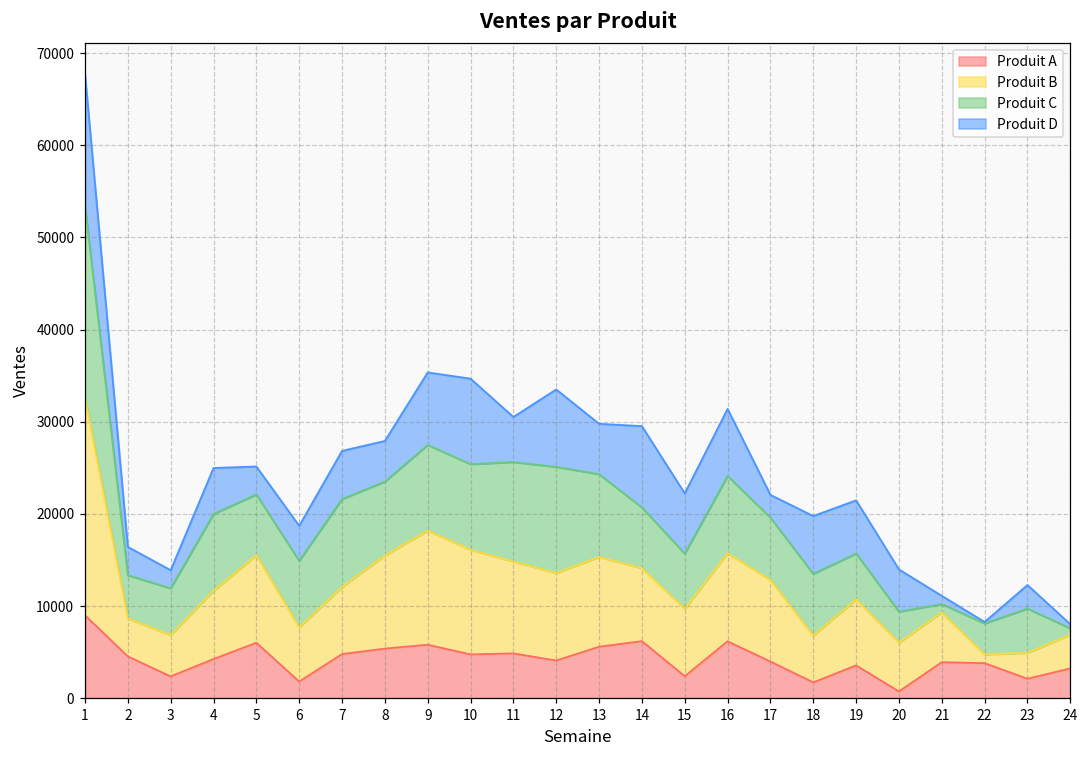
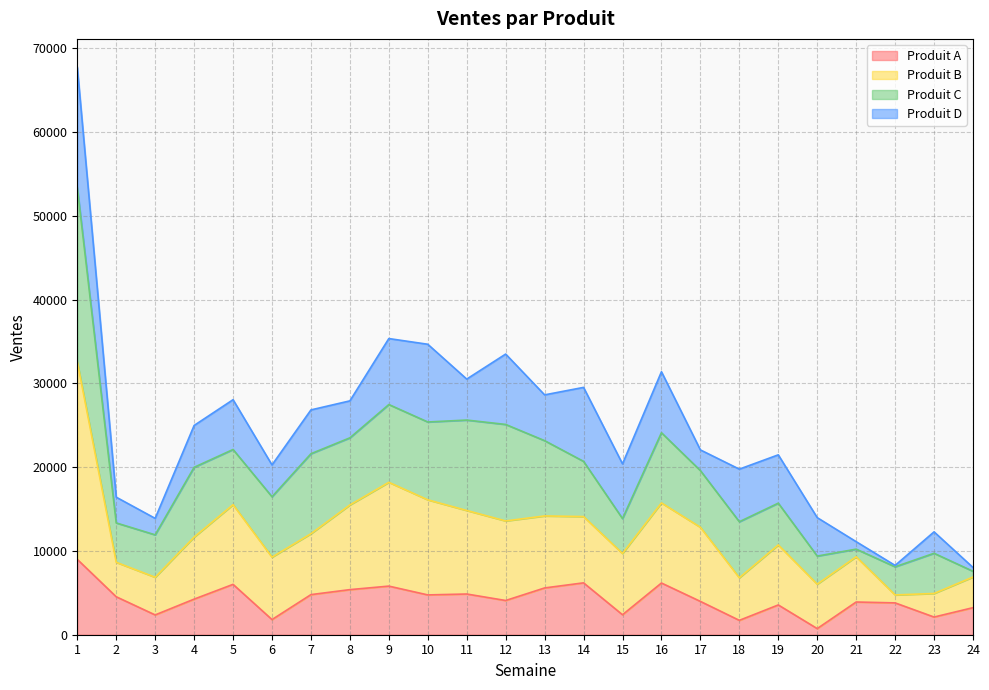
  {
    "Produit A": {
      "1": 9000,
      "2": 5000,
      "3": 2000,
      "4": 4000,
      "5": 6000,
      "6": 2000,
      "7": 5000,
      "8": 5000,
      "9": 6000,
      "10": 5000,
      "11": 5000,
      "12": 4000,
      "13": 6000,
      "14": 6000,
      "15": 2000,
      "16": 6000,
      "17": 4000,
      "18": 2000,
      "19": 4000,
      "20": 1000,
      "21": 4000,
      "22": 4000,
      "23": 2000,
      "24": 3000
    },
    "Produit B": {
      "1": 24000,
      "2": 4000,
      "3": 4000,
      "4": 7000,
      "5": 10000,
-     "6": 6000,
+     "6": 7000,
      "7": 7000,
      "8": 10000,
      "9": 12000,
      "10": 11000,
      "11": 10000,
      "12": 9000,
-     "13": 10000,
+     "13": 9000,
      "14": 8000,
      "15": 7000,
      "16": 10000,
      "17": 9000,
      "18": 5000,
      "19": 7000,
      "20": 5000,
      "21": 5000,
      "22": 1000,
      "23": 3000,
      "24": 4000
    },
    "Produit C": {
      "1": 21000,
      "2": 5000,
      "3": 5000,
      "4": 8000,
      "5": 7000,
      "6": 7000,
      "7": 10000,
      "8": 8000,
      "9": 9000,
      "10": 9000,
      "11": 11000,
      "12": 12000,
      "13": 9000,
      "14": 7000,
-     "15": 6000,
+     "15": 4000,
      "16": 8000,
      "17": 7000,
      "18": 7000,
      "19": 5000,
      "20": 3000,
      "21": 1000,
      "23": 5000,
      "24": 1000
    },
    "Produit D": {
      "1": 14000,
      "2": 3000,
      "3": 2000,
      "4": 5000,
-     "5": 3000,
+     "5": 6000,
      "6": 4000,
      "7": 5000,
      "8": 4000,
      "9": 8000,
      "10": 9000,
      "11": 5000,
      "12": 8000,
      "13": 5000,
      "14": 9000,
      "15": 7000,
      "16": 7000,
      "17": 2000,
      "18": 6000,
      "19": 6000,
      "20": 5000,
      "21": 1000,
      "23": 3000,
      "24": 0
    }
  }
